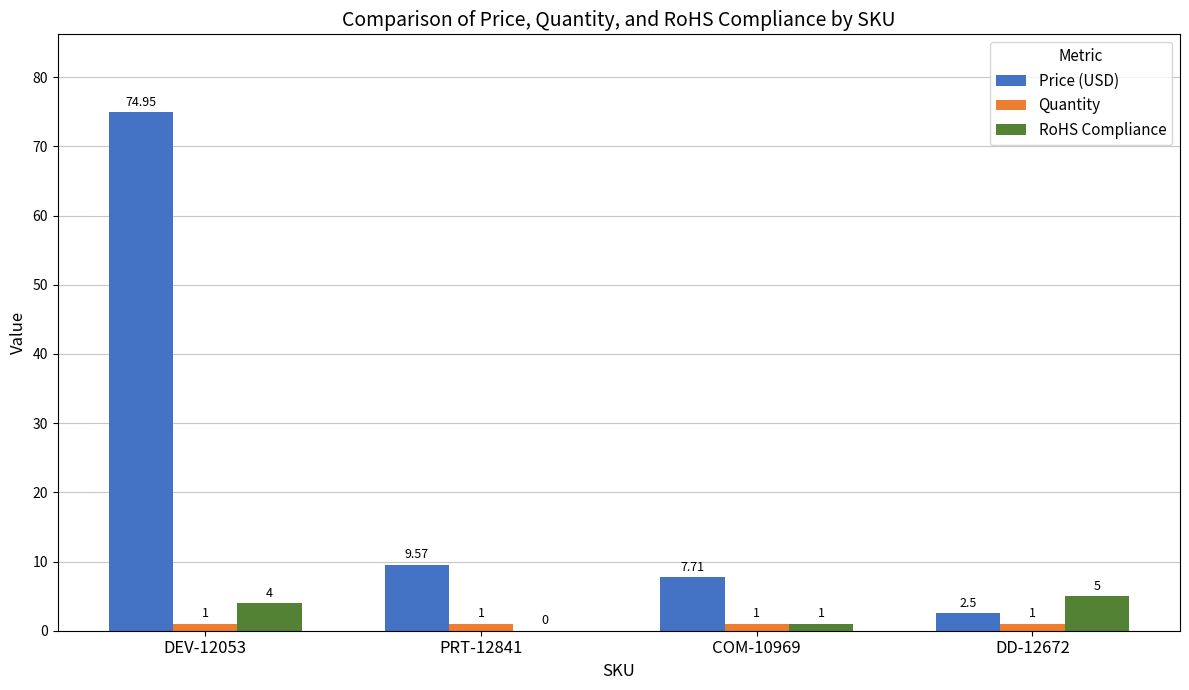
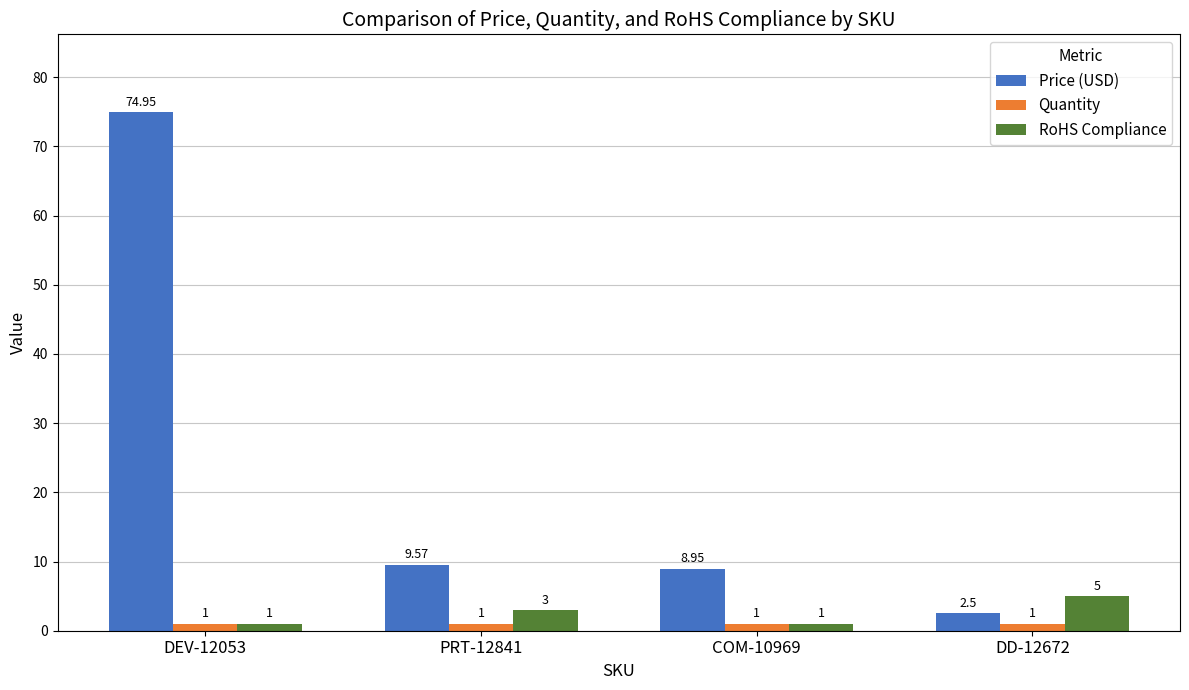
  {
    "Price (USD)": {
      "DEV-12053": 74.95,
      "PRT-12841": 9.57,
-     "COM-10969": 7.71,
+     "COM-10969": 8.95,
      "DD-12672": 2.5
    },
    "Quantity": {
      "DEV-12053": 1,
      "PRT-12841": 1,
      "COM-10969": 1,
      "DD-12672": 1
    },
    "RoHS Compliance": {
-     "DEV-12053": 4,
-     "PRT-12841": 0,
+     "DEV-12053": 1,
+     "PRT-12841": 3,
      "COM-10969": 1,
      "DD-12672": 5
    }
  }
